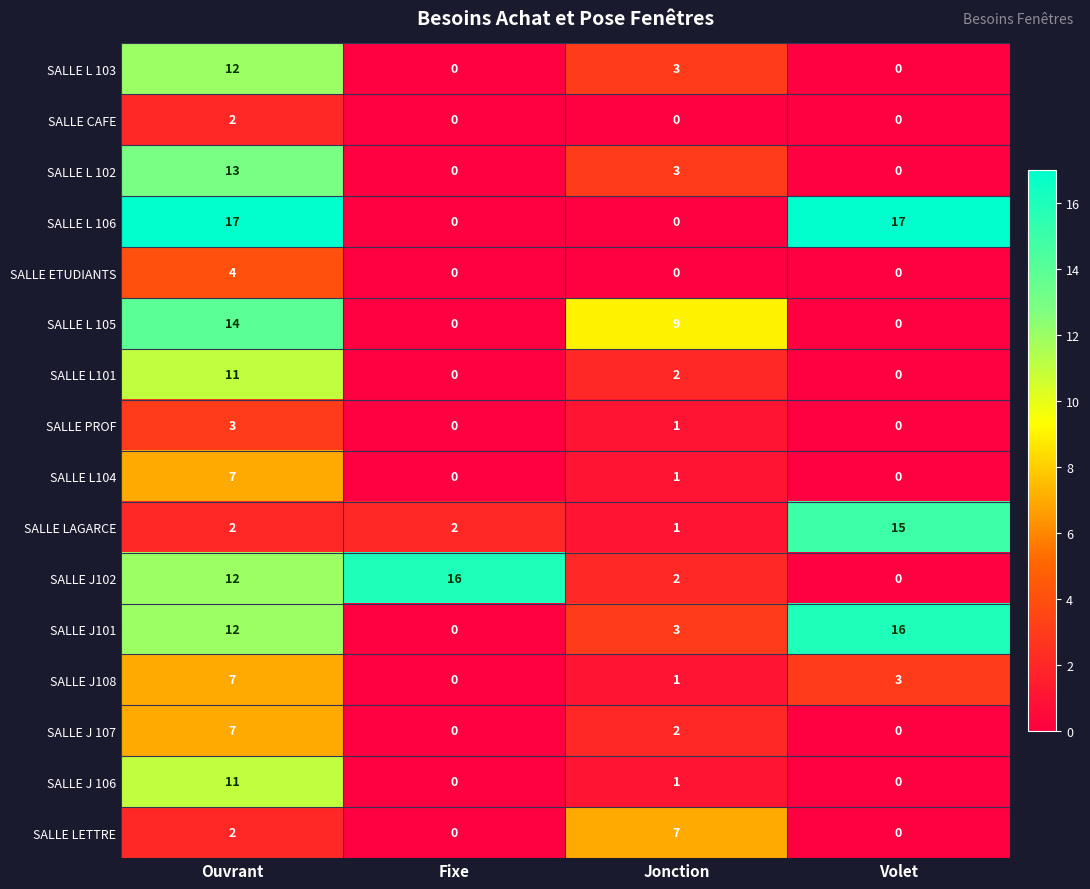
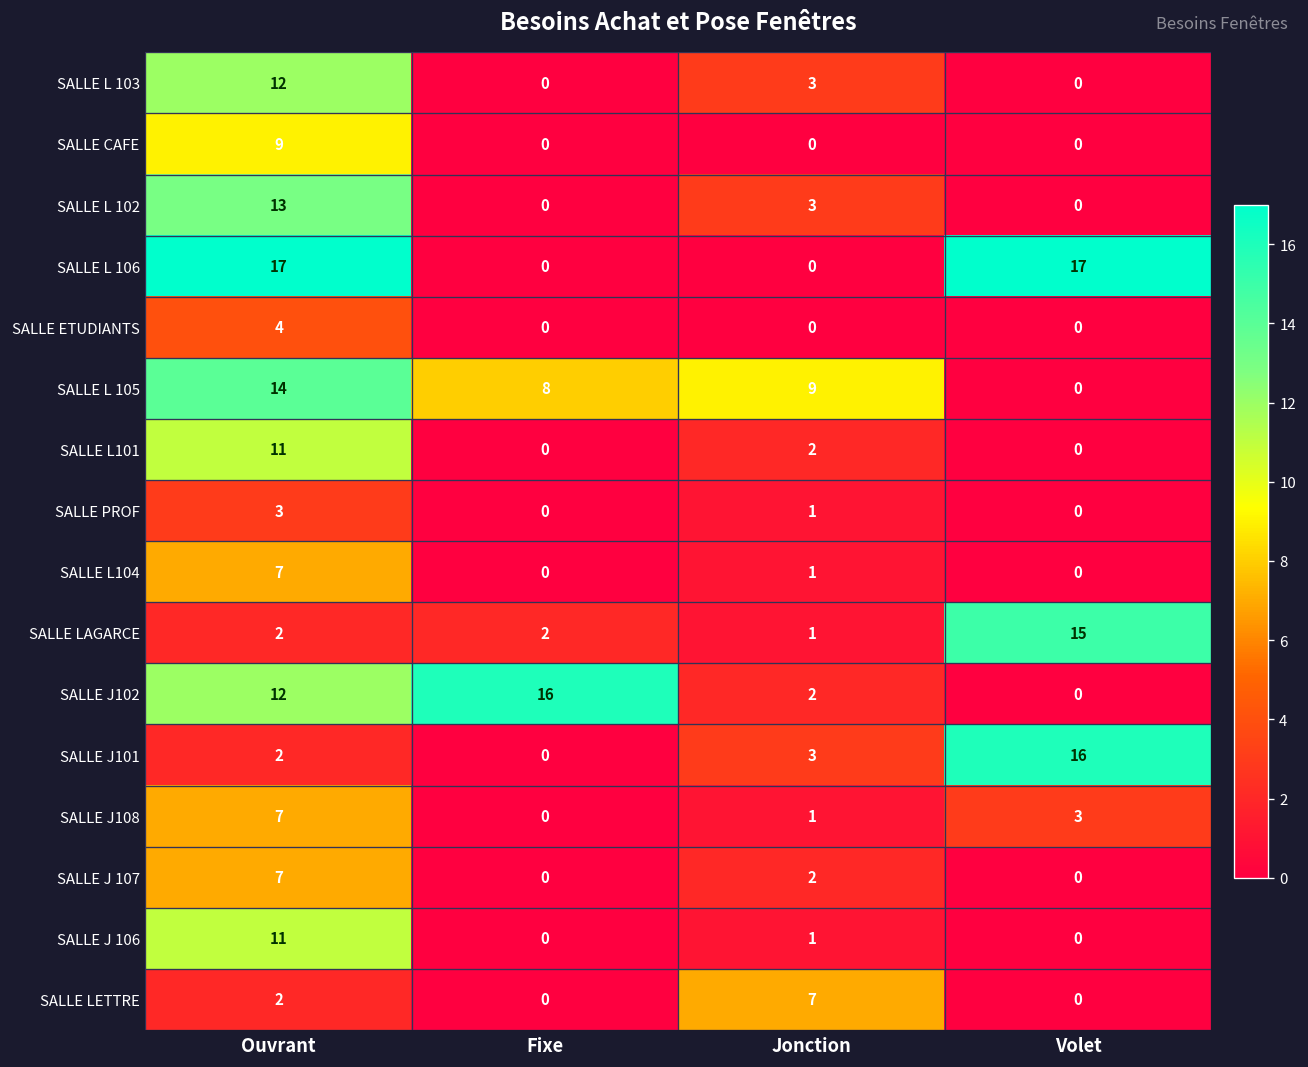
  {
    "SALLE L 103": {
      "Ouvrant": 12,
      "Fixe": 0,
      "Jonction": 3,
      "Volet": 0
    },
    "SALLE CAFE": {
-     "Ouvrant": 2,
+     "Ouvrant": 9,
      "Fixe": 0,
      "Jonction": 0,
      "Volet": 0
    },
    "SALLE L 102": {
      "Ouvrant": 13,
      "Fixe": 0,
      "Jonction": 3,
      "Volet": 0
    },
    "SALLE L 106": {
      "Ouvrant": 17,
      "Fixe": 0,
      "Jonction": 0,
      "Volet": 17
    },
    "SALLE ETUDIANTS": {
      "Ouvrant": 4,
      "Fixe": 0,
      "Jonction": 0,
      "Volet": 0
    },
    "SALLE L 105": {
      "Ouvrant": 14,
-     "Fixe": 0,
+     "Fixe": 8,
      "Jonction": 9,
      "Volet": 0
    },
    "SALLE L101": {
      "Ouvrant": 11,
      "Fixe": 0,
      "Jonction": 2,
      "Volet": 0
    },
    "SALLE PROF": {
      "Ouvrant": 3,
      "Fixe": 0,
      "Jonction": 1,
      "Volet": 0
    },
    "SALLE L104": {
      "Ouvrant": 7,
      "Fixe": 0,
      "Jonction": 1,
      "Volet": 0
    },
    "SALLE LAGARCE": {
      "Ouvrant": 2,
      "Fixe": 2,
      "Jonction": 1,
      "Volet": 15
    },
    "SALLE J102": {
      "Ouvrant": 12,
      "Fixe": 16,
      "Jonction": 2,
      "Volet": 0
    },
    "SALLE J101": {
-     "Ouvrant": 12,
+     "Ouvrant": 2,
      "Fixe": 0,
      "Jonction": 3,
      "Volet": 16
    },
    "SALLE J108": {
      "Ouvrant": 7,
      "Fixe": 0,
      "Jonction": 1,
      "Volet": 3
    },
    "SALLE J 107": {
      "Ouvrant": 7,
      "Fixe": 0,
      "Jonction": 2,
      "Volet": 0
    },
    "SALLE J 106": {
      "Ouvrant": 11,
      "Fixe": 0,
      "Jonction": 1,
      "Volet": 0
    },
    "SALLE LETTRE": {
      "Ouvrant": 2,
      "Fixe": 0,
      "Jonction": 7,
      "Volet": 0
    }
  }
